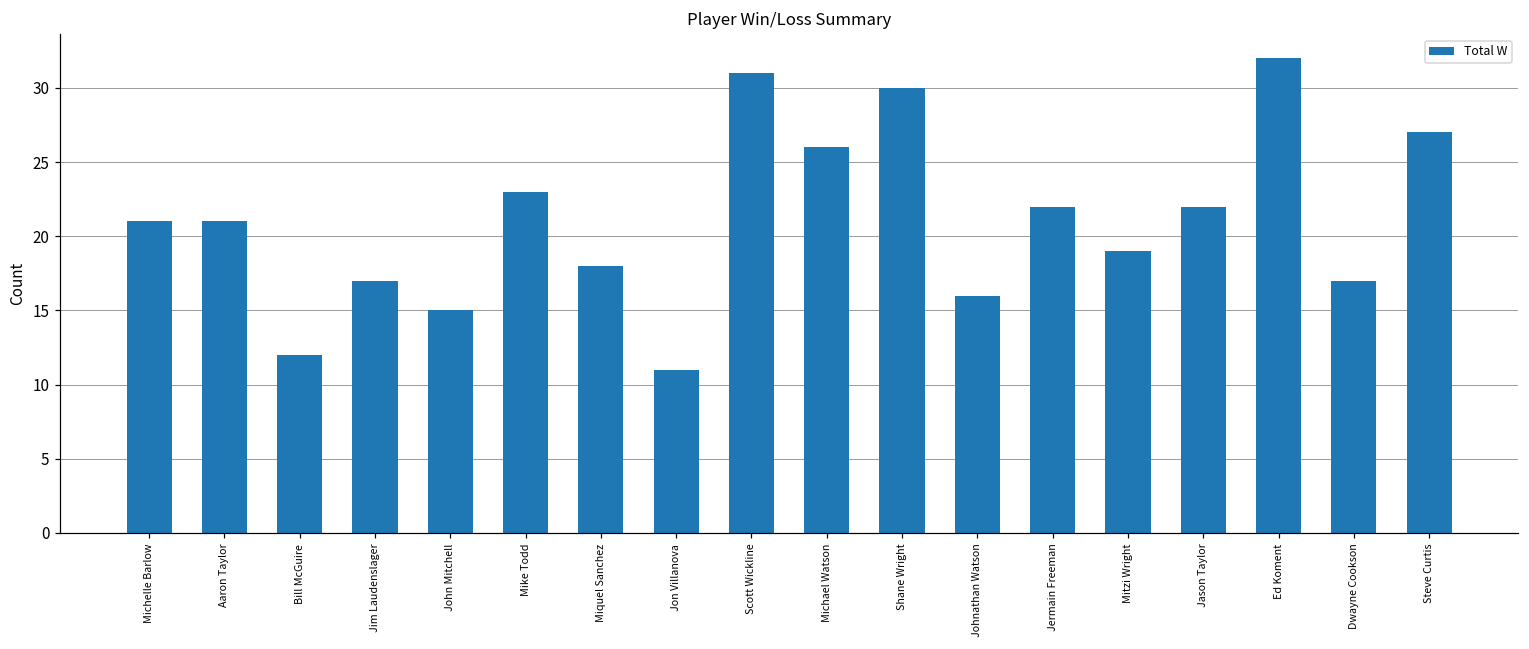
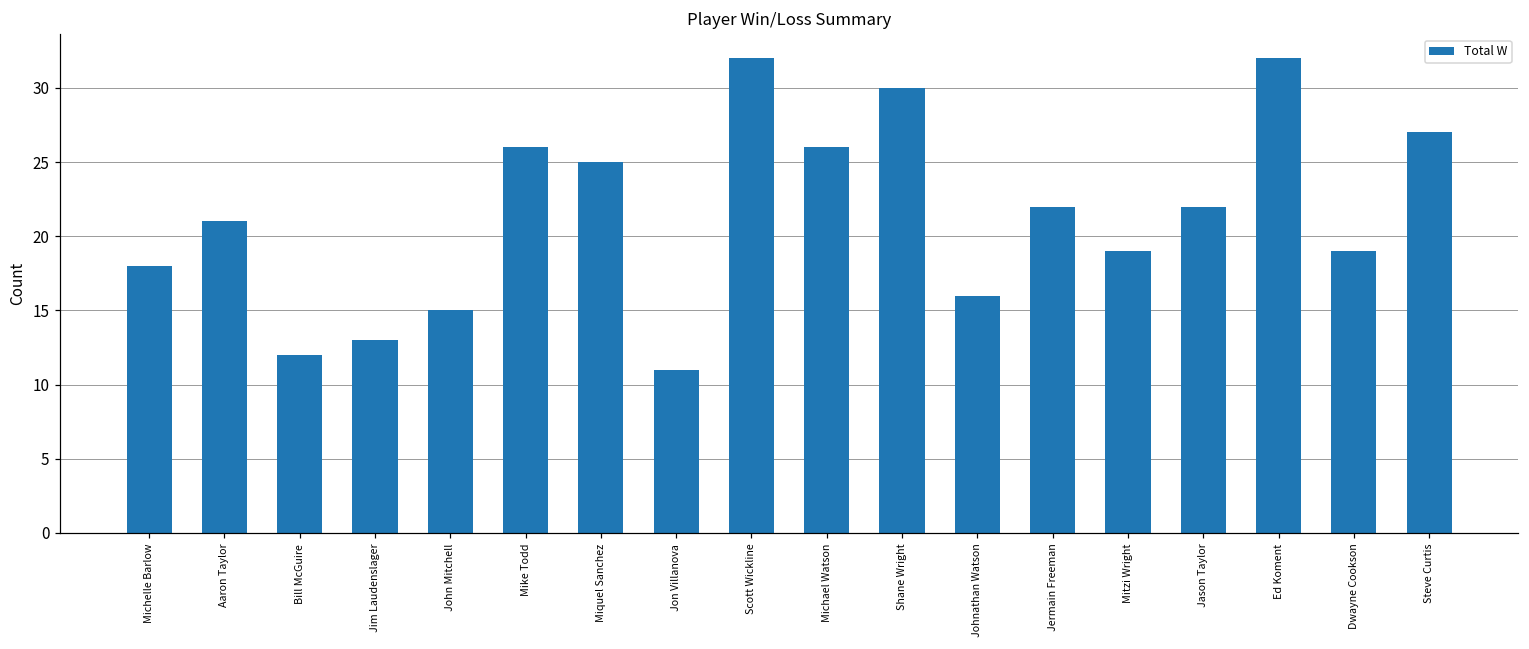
  {
-   "Michelle Barlow": 21,
+   "Michelle Barlow": 18,
    "Aaron Taylor": 21,
    "Bill McGuire": 12,
-   "Jim Laudenslager": 17,
+   "Jim Laudenslager": 13,
    "John Mitchell": 15,
-   "Mike Todd": 23,
-   "Miquel Sanchez": 18,
+   "Mike Todd": 26,
+   "Miquel Sanchez": 25,
    "Jon Villanova": 11,
-   "Scott Wickline": 31,
+   "Scott Wickline": 32,
    "Michael Watson": 26,
    "Shane Wright": 30,
    "Johnathan Watson": 16,
    "Jermain Freeman": 22,
    "Mitzi Wright": 19,
    "Jason Taylor": 22,
    "Ed Koment": 32,
-   "Dwayne Cookson": 17,
+   "Dwayne Cookson": 19,
    "Steve Curtis": 27
  }
